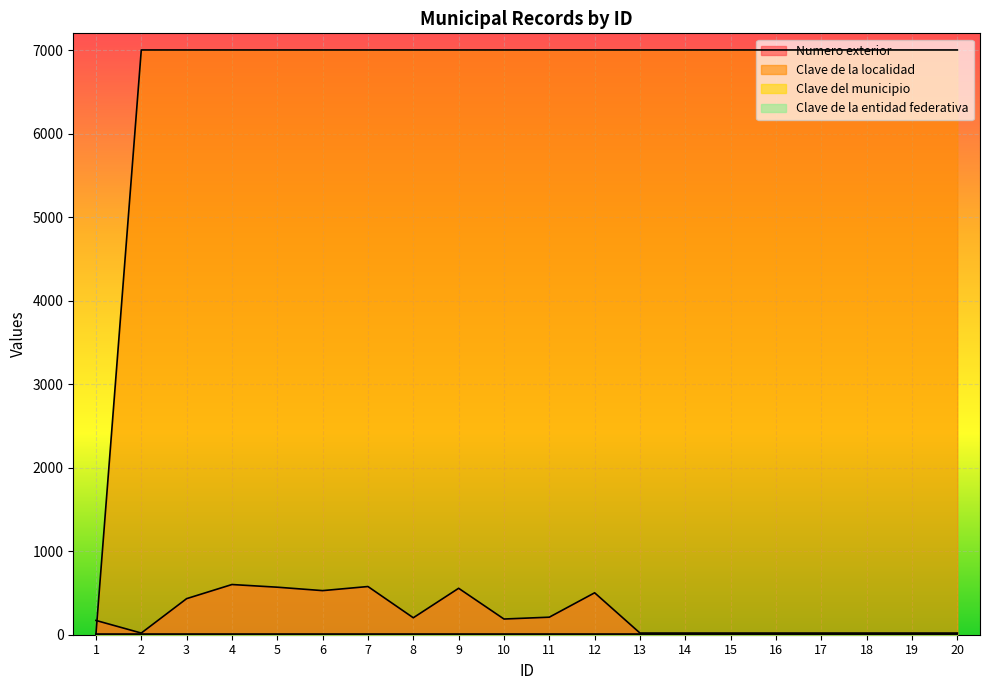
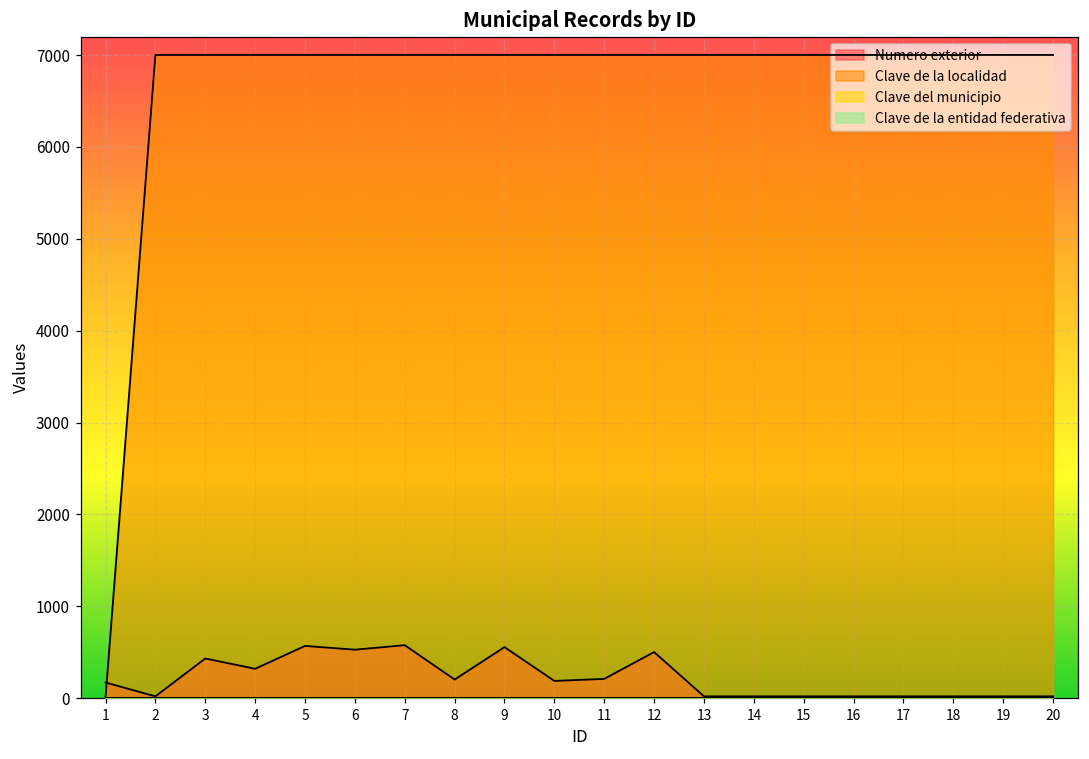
  {
    "Numero exterior": {
      "1": 200,
      "3": 400,
-     "4": 600,
+     "4": 300,
      "5": 600,
      "6": 500,
      "7": 600,
      "8": 200,
      "9": 600,
      "10": 200,
      "11": 200,
      "12": 500
    },
    "Clave de la localidad": {
      "2": 7000,
      "3": 7000,
      "4": 7000,
      "5": 7000,
      "6": 7000,
      "7": 7000,
      "8": 7000,
      "9": 7000,
      "10": 7000,
      "11": 7000,
      "12": 7000,
      "13": 7000,
      "14": 7000,
      "15": 7000
    }
  }
